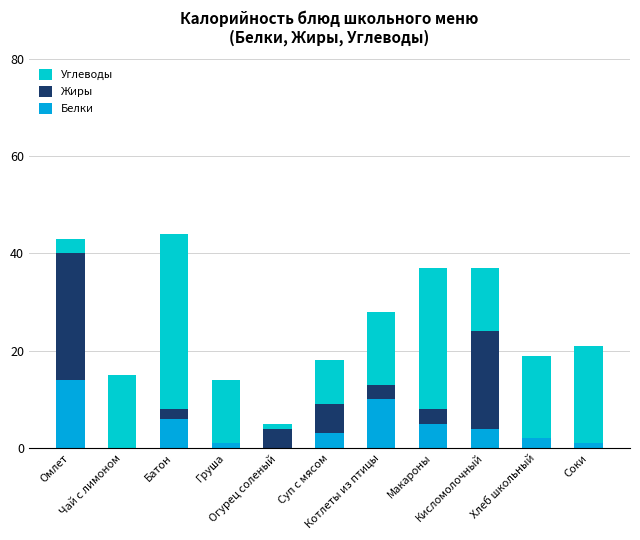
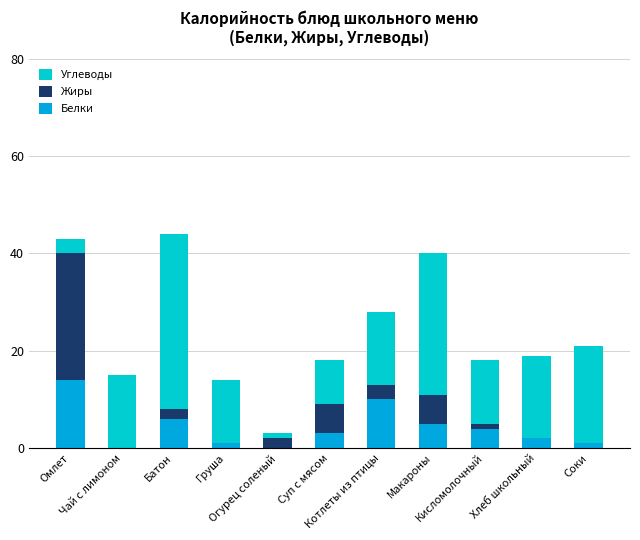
  {
    "Жиры": {
      "Омлет": 26,
      "Чай с лимоном": 0,
      "Батон": 2,
      "Груша": 0,
-     "Огурец соленый": 4,
+     "Огурец соленый": 2,
      "Суп с мясом": 6,
      "Котлеты из птицы": 3,
-     "Макароны": 3,
-     "Кисломолочный": 20,
+     "Макароны": 6,
+     "Кисломолочный": 1,
      "Хлеб школьный": 0,
      "Соки": 0
    }
  }
